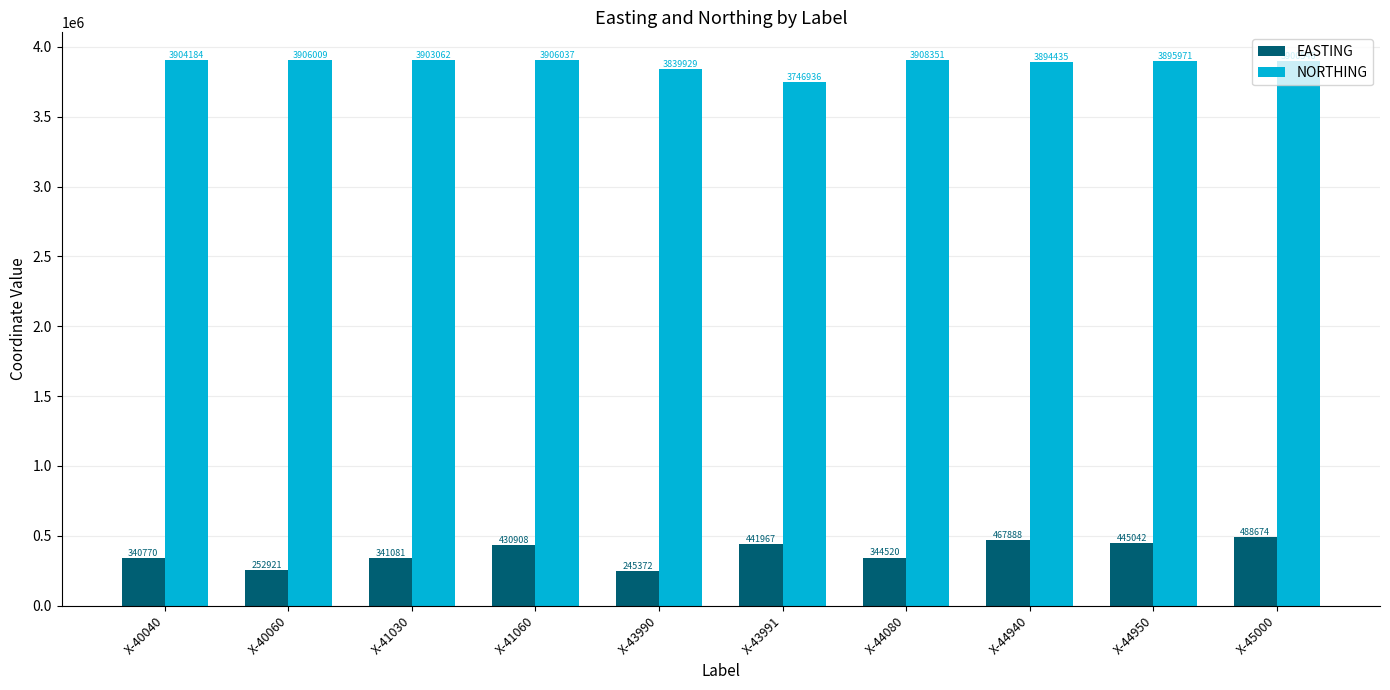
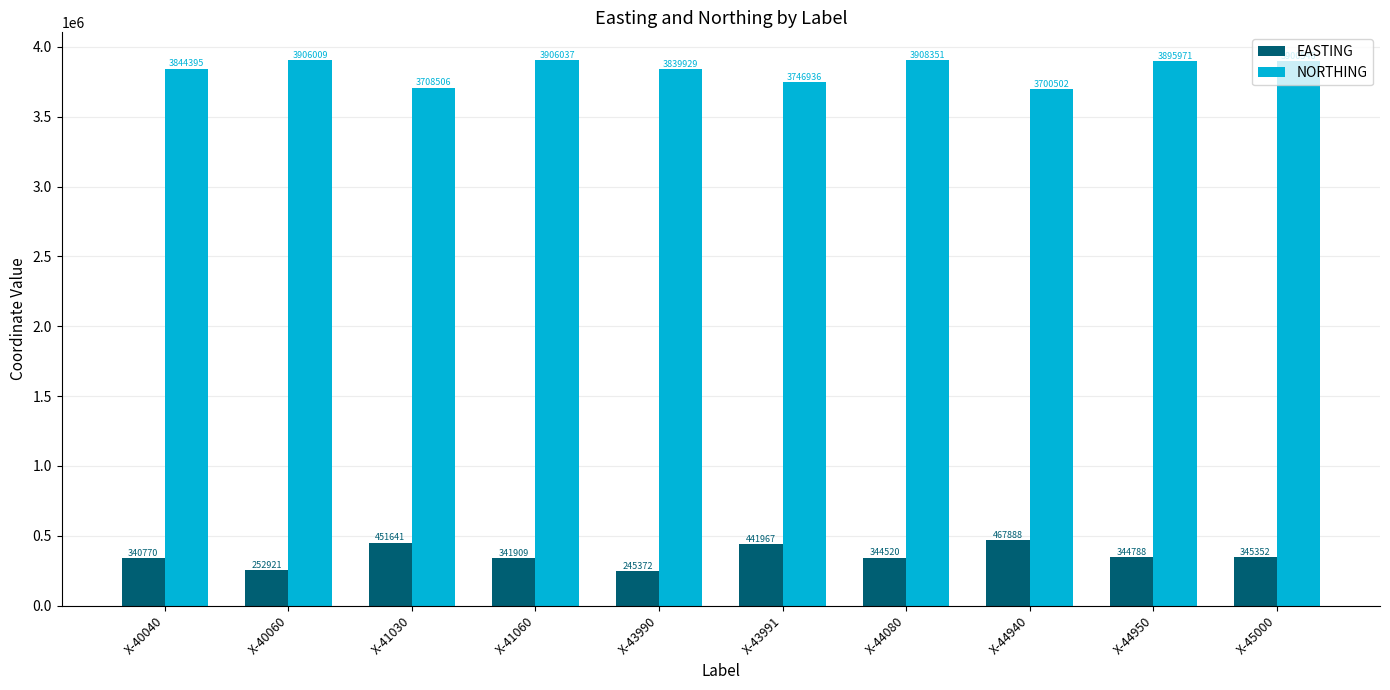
  {
    "EASTING": {
      "X-40040": 340770,
      "X-40060": 252921,
-     "X-41030": 341081,
-     "X-41060": 430908,
+     "X-41030": 451641,
+     "X-41060": 341909,
      "X-43990": 245372,
      "X-43991": 441967,
      "X-44080": 344520,
      "X-44940": 467888,
-     "X-44950": 445042,
-     "X-45000": 488674
+     "X-44950": 344788,
+     "X-45000": 345352
    },
    "NORTHING": {
-     "X-40040": 3904184,
+     "X-40040": 3844395,
      "X-40060": 3906009,
-     "X-41030": 3903062,
+     "X-41030": 3708506,
      "X-41060": 3906037,
      "X-43990": 3839929,
      "X-43991": 3746936,
      "X-44080": 3908351,
-     "X-44940": 3894435,
+     "X-44940": 3700502,
      "X-44950": 3895971
    }
  }
